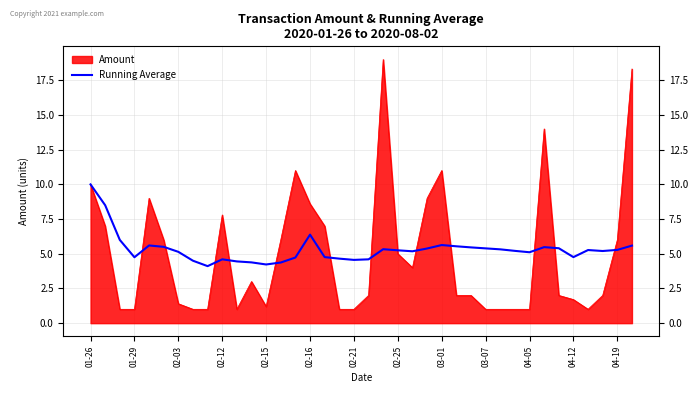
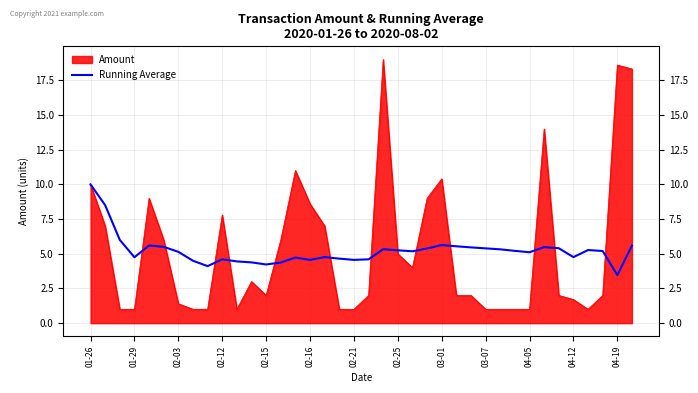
  {
    "Amount": {
      "01-29": 1.0,
      "02-03": 1.4,
      "02-12": 7.8,
-     "02-15": 1.2,
+     "02-15": 2.0,
      "02-16": 8.6,
      "02-21": 1.0,
      "02-25": 5.0,
-     "03-01": 11.0,
+     "03-01": 10.4,
      "03-07": 1.0,
      "04-05": 1.0,
      "04-12": 1.7,
-     "04-19": 6.0
+     "04-19": 18.6
    },
    "Running Average": {
      "01-29": 4.8,
      "02-03": 5.1,
      "02-12": 4.6,
      "02-15": 4.2,
-     "02-16": 6.4,
+     "02-16": 4.6,
      "02-21": 4.6,
      "02-25": 5.3,
      "03-01": 5.6,
      "03-07": 5.4,
      "04-05": 5.1,
      "04-12": 4.8,
-     "04-19": 5.3
+     "04-19": 3.5
    }
  }
